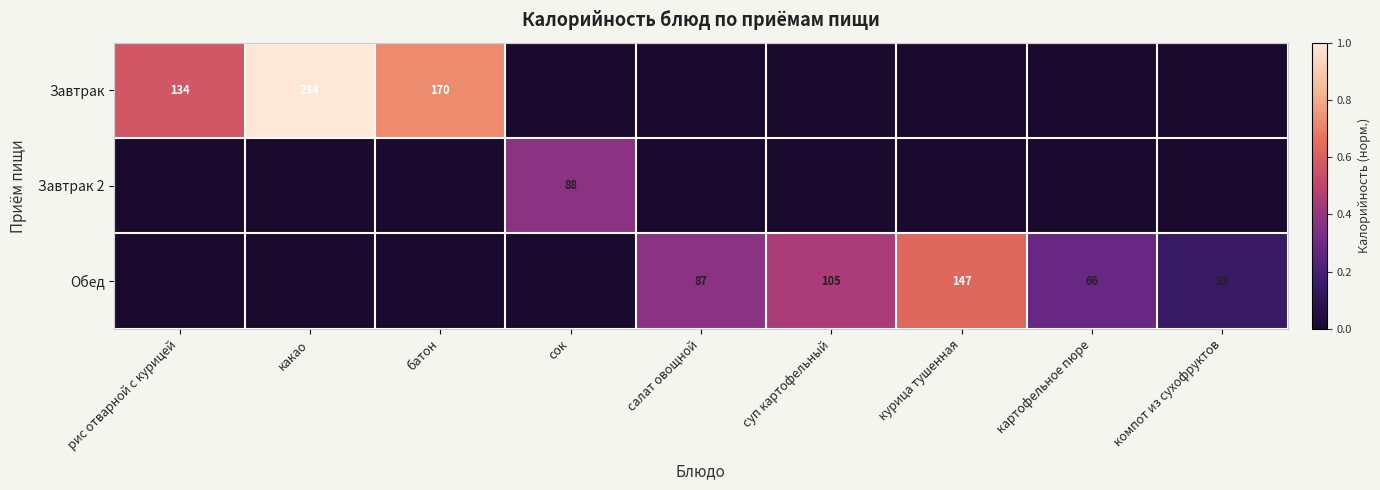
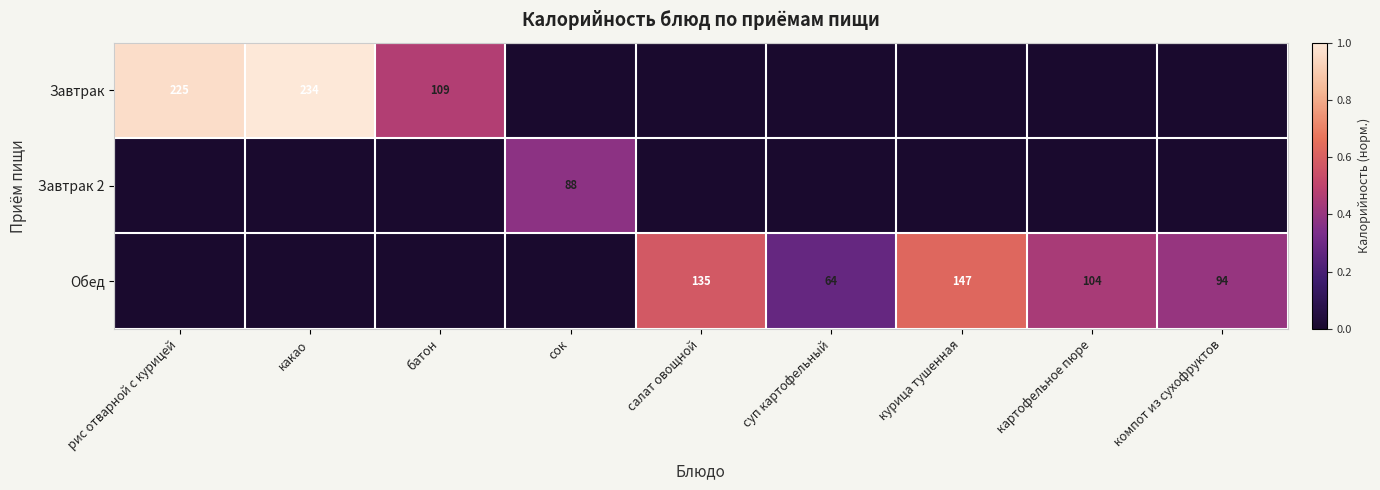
  {
    "Завтрак": {
-     "рис отварной с курицей": 134,
-     "батон": 170
+     "рис отварной с курицей": 225,
+     "батон": 109
    },
    "Завтрак 2": {
      "сок": 88
    },
    "Обед": {
-     "салат овощной": 87,
-     "суп картофельный": 105,
+     "салат овощной": 135,
+     "суп картофельный": 64,
      "курица тушенная": 147,
-     "картофельное пюре": 66,
-     "компот из сухофруктов": 33
+     "картофельное пюре": 104,
+     "компот из сухофруктов": 94
    }
  }
